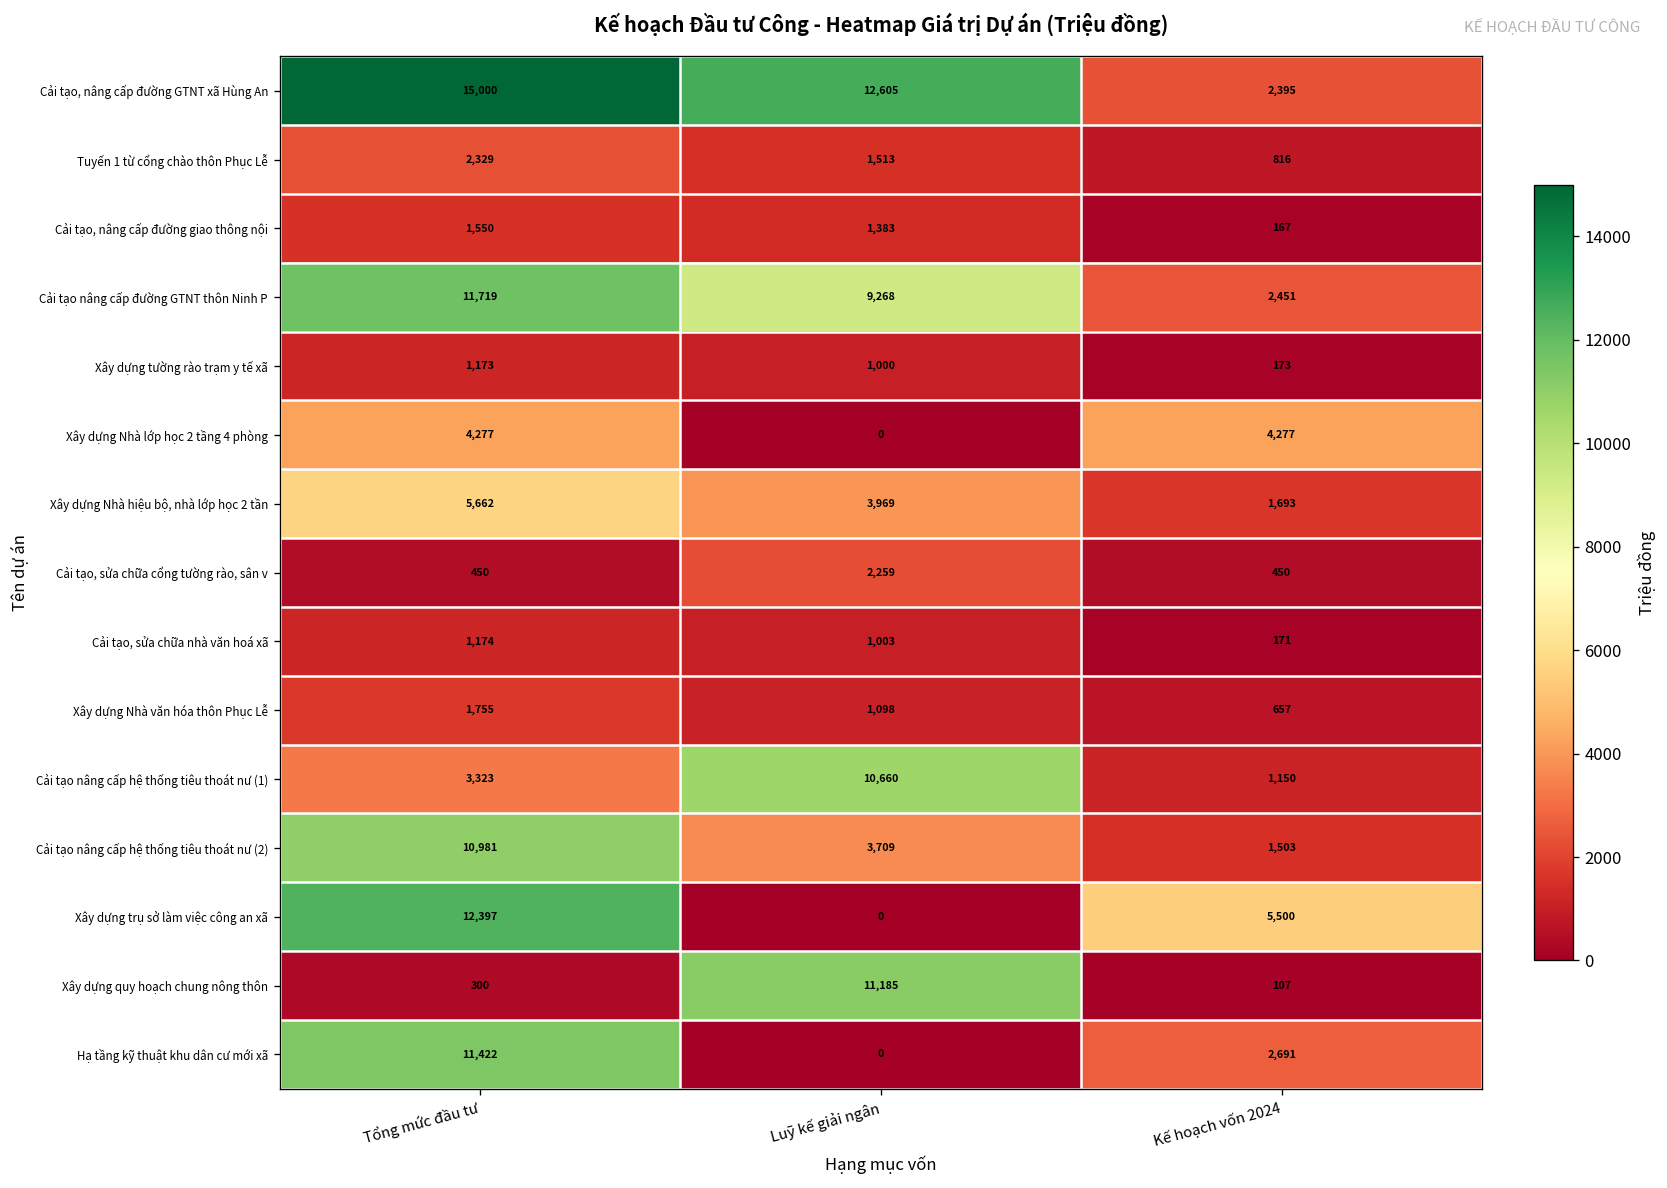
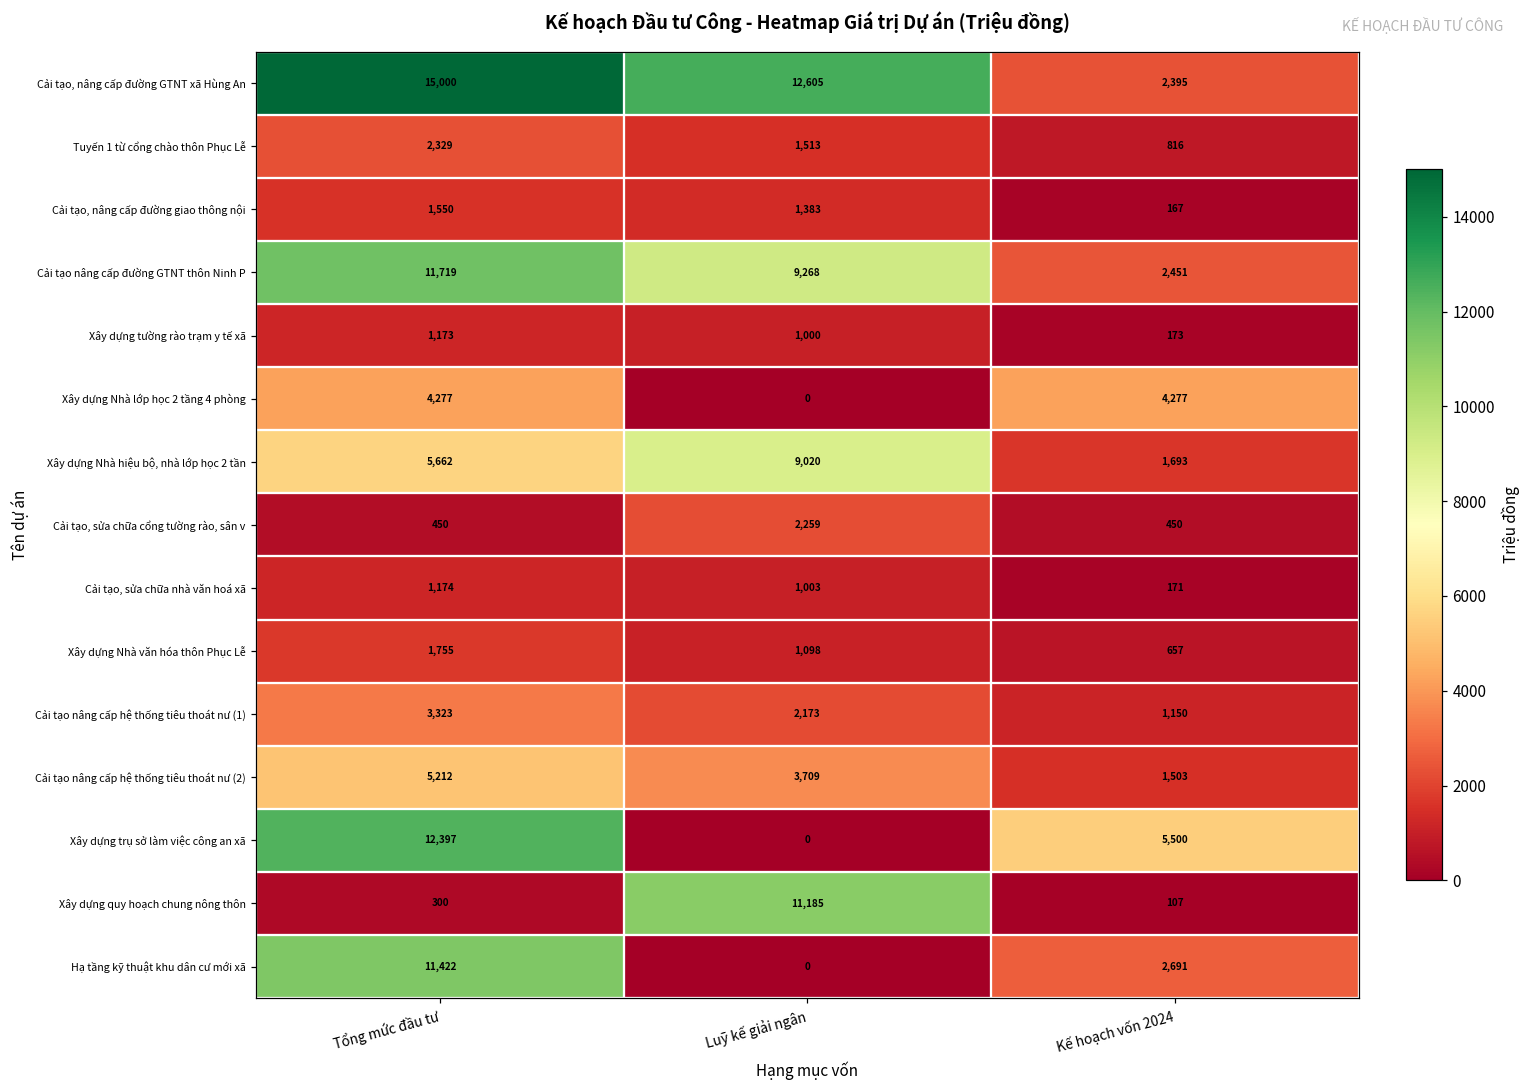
  {
    "Cải tạo, nâng cấp đường GTNT xã Hùng An": {
      "Tổng mức đầu tư": "15,000",
      "Luỹ kế giải ngân": "12,605",
      "Kế hoạch vốn 2024": "2,395"
    },
    "Tuyến 1 từ cổng chào thôn Phục Lễ": {
      "Tổng mức đầu tư": "2,329",
      "Luỹ kế giải ngân": "1,513",
      "Kế hoạch vốn 2024": "816"
    },
    "Cải tạo, nâng cấp đường giao thông nội": {
      "Tổng mức đầu tư": "1,550",
      "Luỹ kế giải ngân": "1,383",
      "Kế hoạch vốn 2024": "167"
    },
    "Cải tạo nâng cấp đường GTNT thôn Ninh P": {
      "Tổng mức đầu tư": "11,719",
      "Luỹ kế giải ngân": "9,268",
      "Kế hoạch vốn 2024": "2,451"
    },
    "Xây dựng tường rào trạm y tế xã": {
      "Tổng mức đầu tư": "1,173",
      "Luỹ kế giải ngân": "1,000",
      "Kế hoạch vốn 2024": "173"
    },
    "Xây dựng Nhà lớp học 2 tầng 4 phòng": {
      "Tổng mức đầu tư": "4,277",
      "Luỹ kế giải ngân": "0",
      "Kế hoạch vốn 2024": "4,277"
    },
    "Xây dựng Nhà hiệu bộ, nhà lớp học 2 tần": {
      "Tổng mức đầu tư": "5,662",
-     "Luỹ kế giải ngân": "3,969",
+     "Luỹ kế giải ngân": "9,020",
      "Kế hoạch vốn 2024": "1,693"
    },
    "Cải tạo, sửa chữa cổng tường rào, sân v": {
      "Tổng mức đầu tư": "450",
      "Luỹ kế giải ngân": "2,259",
      "Kế hoạch vốn 2024": "450"
    },
    "Cải tạo, sửa chữa nhà văn hoá xã": {
      "Tổng mức đầu tư": "1,174",
      "Luỹ kế giải ngân": "1,003",
      "Kế hoạch vốn 2024": "171"
    },
    "Xây dựng Nhà văn hóa thôn Phục Lễ": {
      "Tổng mức đầu tư": "1,755",
      "Luỹ kế giải ngân": "1,098",
      "Kế hoạch vốn 2024": "657"
    },
    "Cải tạo nâng cấp hệ thống tiêu thoát nư (1)": {
      "Tổng mức đầu tư": "3,323",
-     "Luỹ kế giải ngân": "10,660",
+     "Luỹ kế giải ngân": "2,173",
      "Kế hoạch vốn 2024": "1,150"
    },
    "Cải tạo nâng cấp hệ thống tiêu thoát nư (2)": {
-     "Tổng mức đầu tư": "10,981",
+     "Tổng mức đầu tư": "5,212",
      "Luỹ kế giải ngân": "3,709",
      "Kế hoạch vốn 2024": "1,503"
    },
    "Xây dựng trụ sở làm việc công an xã": {
      "Tổng mức đầu tư": "12,397",
      "Luỹ kế giải ngân": "0",
      "Kế hoạch vốn 2024": "5,500"
    },
    "Xây dựng quy hoạch chung nông thôn": {
      "Tổng mức đầu tư": "300",
      "Luỹ kế giải ngân": "11,185",
      "Kế hoạch vốn 2024": "107"
    },
    "Hạ tầng kỹ thuật khu dân cư mới xã": {
      "Tổng mức đầu tư": "11,422",
      "Luỹ kế giải ngân": "0",
      "Kế hoạch vốn 2024": "2,691"
    }
  }
